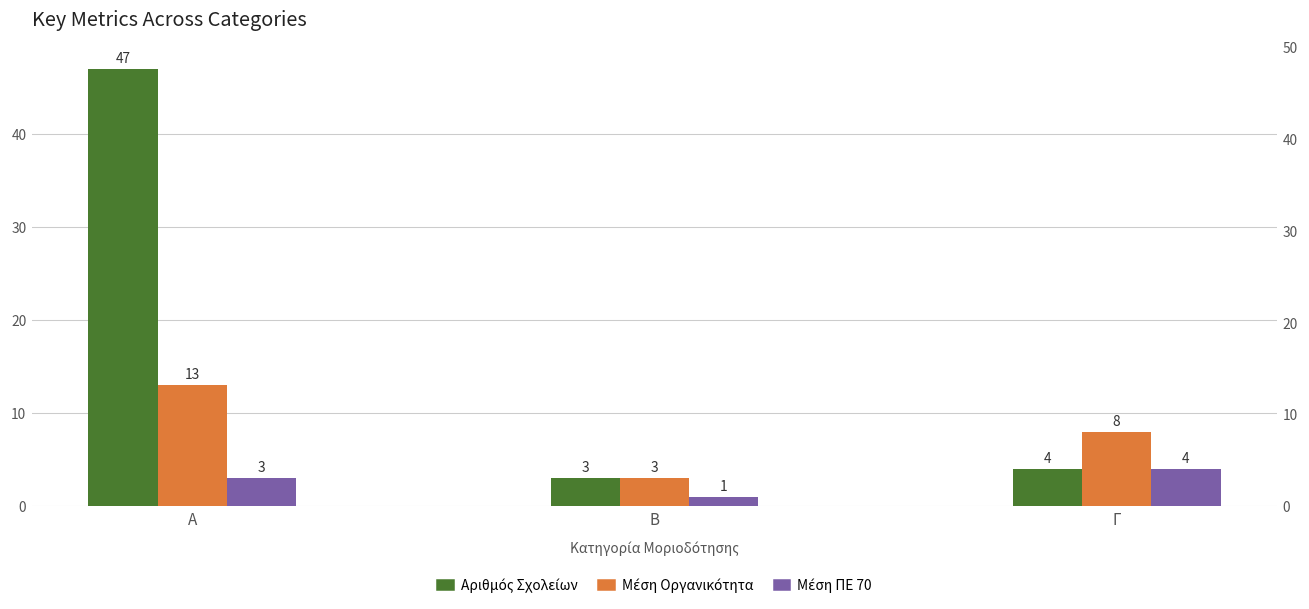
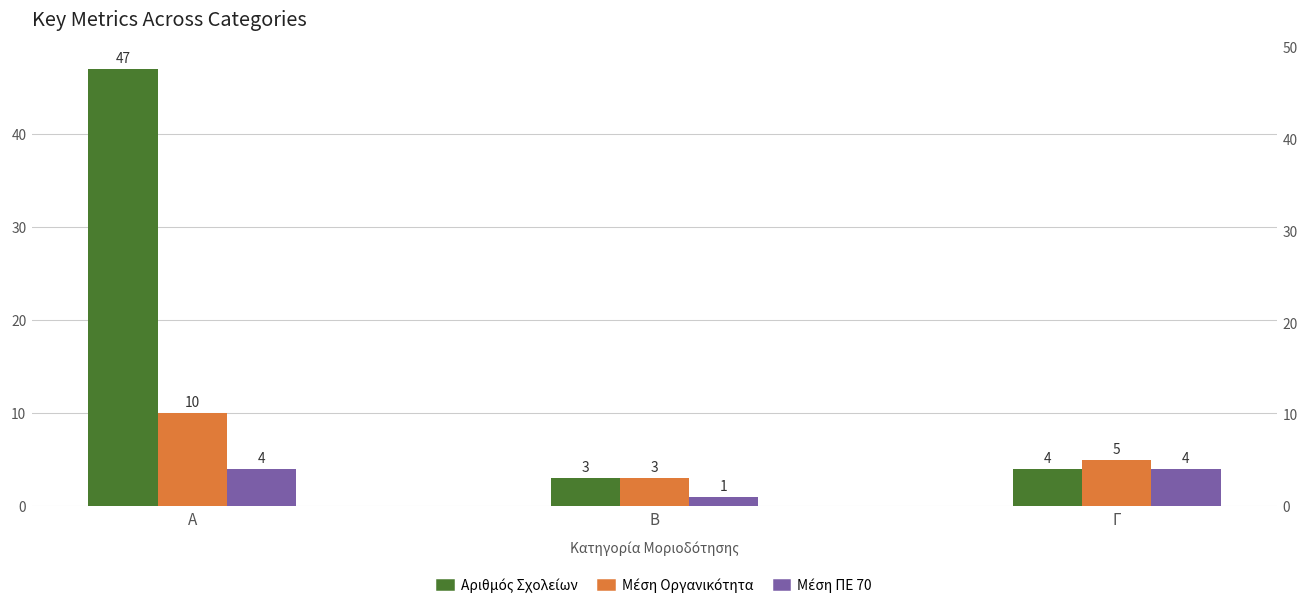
  {
    "Αριθμός Σχολείων": {
      "Α": 47,
      "Β": 3,
      "Γ": 4
    },
    "Μέση Οργανικότητα": {
-     "Α": 13,
+     "Α": 10,
      "Β": 3,
-     "Γ": 8
+     "Γ": 5
    },
    "Μέση ΠΕ 70": {
-     "Α": 3,
+     "Α": 4,
      "Β": 1,
      "Γ": 4
    }
  }
